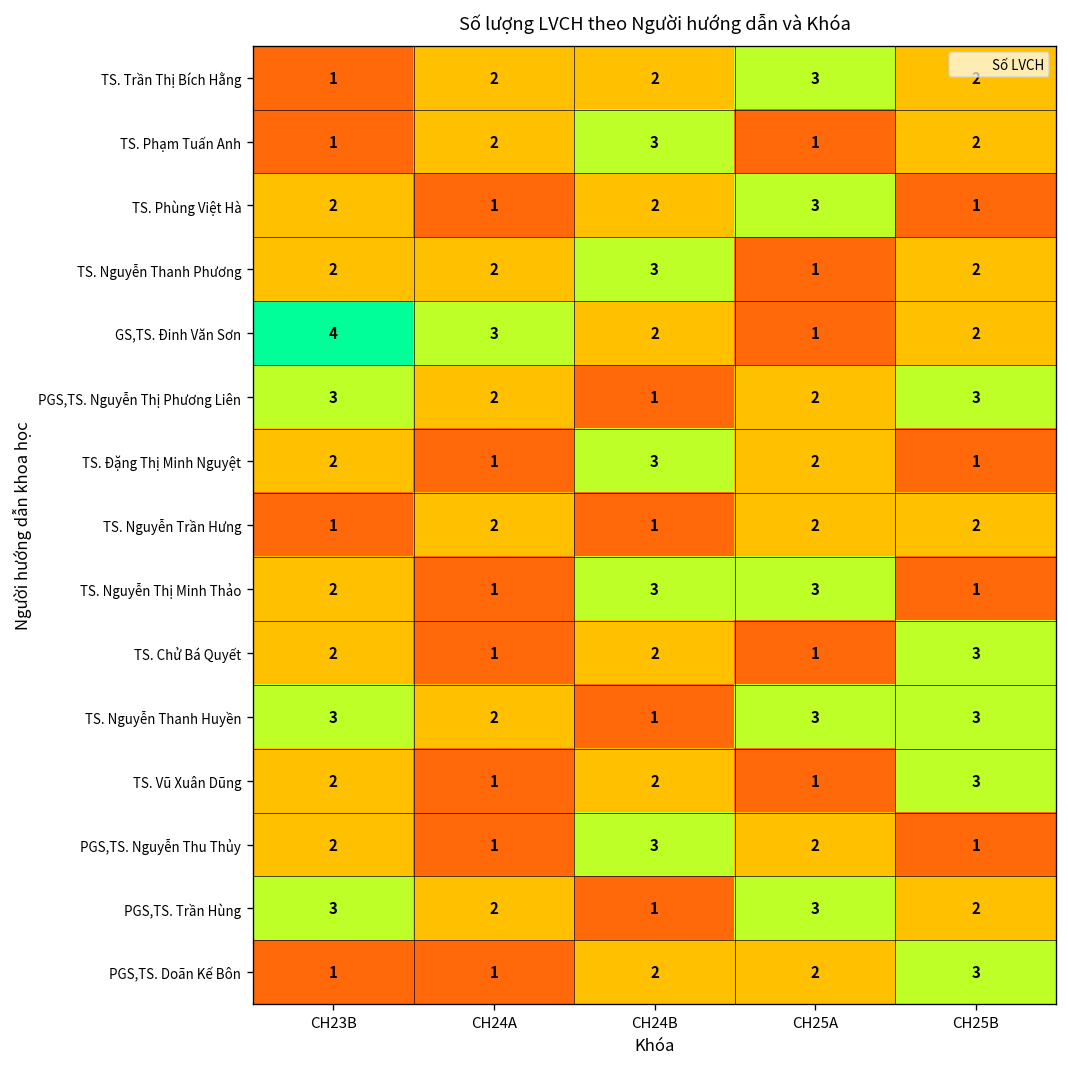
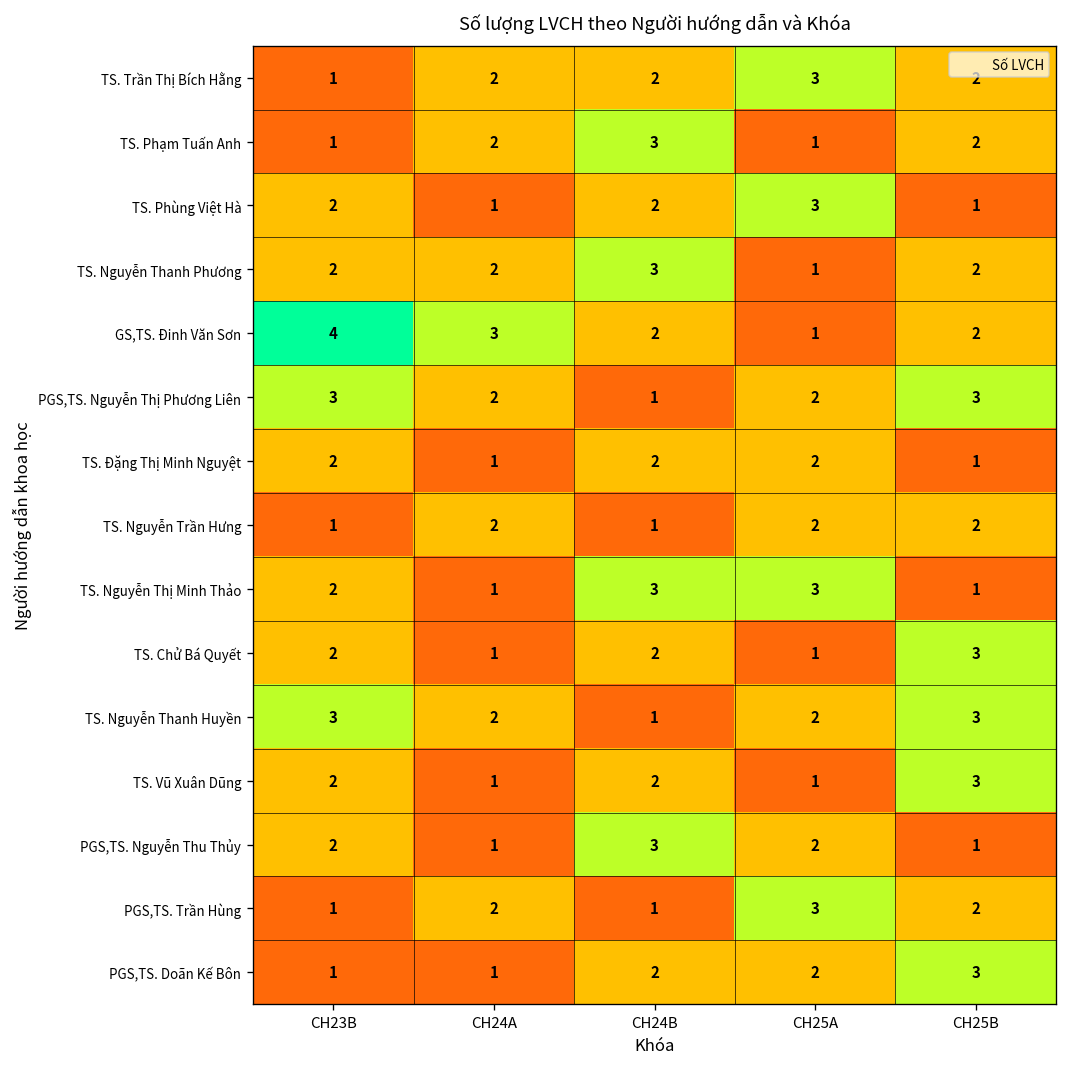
  {
    "TS. Trần Thị Bích Hằng": {
      "CH23B": 1,
      "CH24A": 2,
      "CH24B": 2,
      "CH25A": 3
    },
    "TS. Phạm Tuấn Anh": {
      "CH23B": 1,
      "CH24A": 2,
      "CH24B": 3,
      "CH25A": 1,
      "CH25B": 2
    },
    "TS. Phùng Việt Hà": {
      "CH23B": 2,
      "CH24A": 1,
      "CH24B": 2,
      "CH25A": 3,
      "CH25B": 1
    },
    "TS. Nguyễn Thanh Phương": {
      "CH23B": 2,
      "CH24A": 2,
      "CH24B": 3,
      "CH25A": 1,
      "CH25B": 2
    },
    "GS,TS. Đinh Văn Sơn": {
      "CH23B": 4,
      "CH24A": 3,
      "CH24B": 2,
      "CH25A": 1,
      "CH25B": 2
    },
    "PGS,TS. Nguyễn Thị Phương Liên": {
      "CH23B": 3,
      "CH24A": 2,
      "CH24B": 1,
      "CH25A": 2,
      "CH25B": 3
    },
    "TS. Đặng Thị Minh Nguyệt": {
      "CH23B": 2,
      "CH24A": 1,
-     "CH24B": 3,
+     "CH24B": 2,
      "CH25A": 2,
      "CH25B": 1
    },
    "TS. Nguyễn Trần Hưng": {
      "CH23B": 1,
      "CH24A": 2,
      "CH24B": 1,
      "CH25A": 2,
      "CH25B": 2
    },
    "TS. Nguyễn Thị Minh Thảo": {
      "CH23B": 2,
      "CH24A": 1,
      "CH24B": 3,
      "CH25A": 3,
      "CH25B": 1
    },
    "TS. Chử Bá Quyết": {
      "CH23B": 2,
      "CH24A": 1,
      "CH24B": 2,
      "CH25A": 1,
      "CH25B": 3
    },
    "TS. Nguyễn Thanh Huyền": {
      "CH23B": 3,
      "CH24A": 2,
      "CH24B": 1,
-     "CH25A": 3,
+     "CH25A": 2,
      "CH25B": 3
    },
    "TS. Vũ Xuân Dũng": {
      "CH23B": 2,
      "CH24A": 1,
      "CH24B": 2,
      "CH25A": 1,
      "CH25B": 3
    },
    "PGS,TS. Nguyễn Thu Thủy": {
      "CH23B": 2,
      "CH24A": 1,
      "CH24B": 3,
      "CH25A": 2,
      "CH25B": 1
    },
    "PGS,TS. Trần Hùng": {
-     "CH23B": 3,
+     "CH23B": 1,
      "CH24A": 2,
      "CH24B": 1,
      "CH25A": 3,
      "CH25B": 2
    },
    "PGS,TS. Doãn Kế Bôn": {
      "CH23B": 1,
      "CH24A": 1,
      "CH24B": 2,
      "CH25A": 2,
      "CH25B": 3
    }
  }
